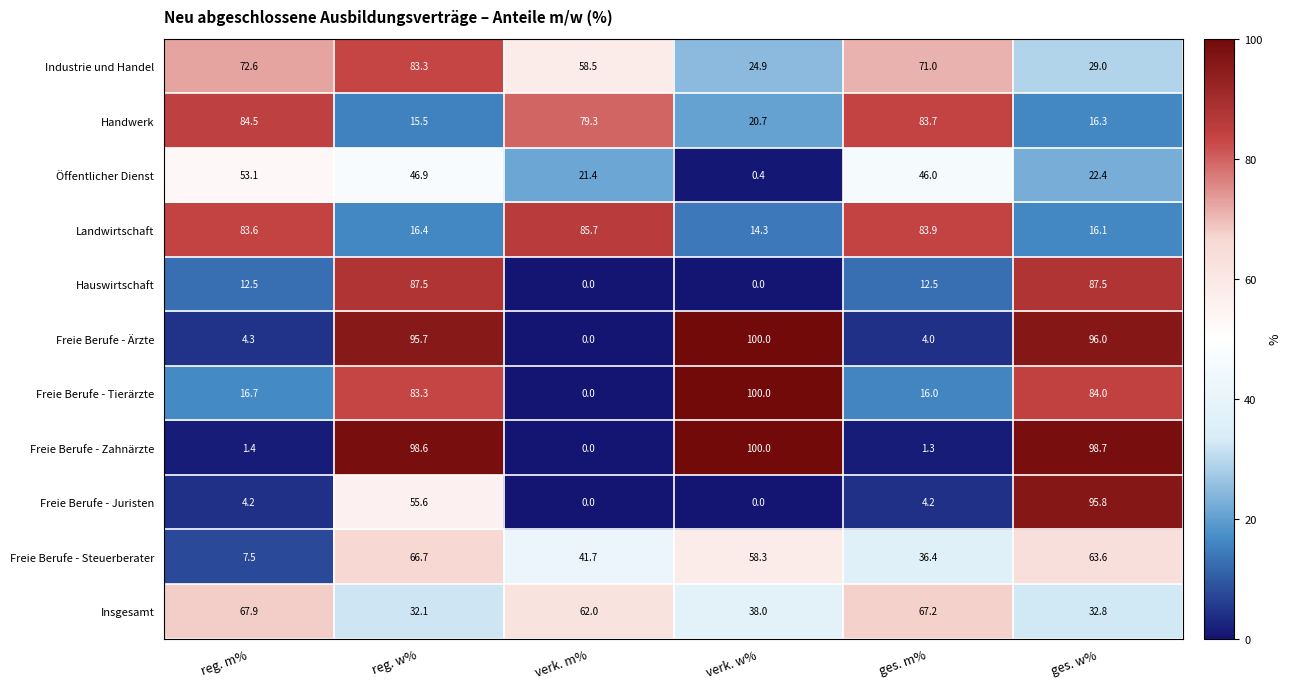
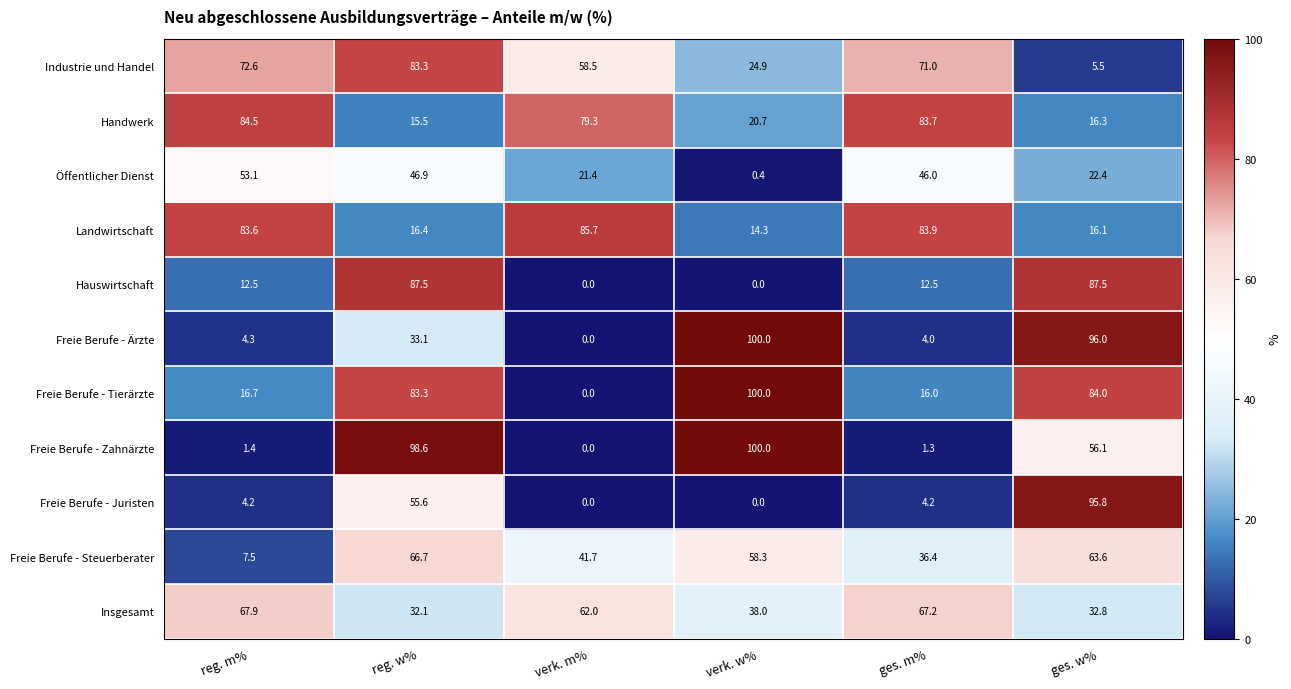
  {
    "Industrie und Handel": {
      "reg. m%": 72.6,
      "reg. w%": 83.3,
      "verk. m%": 58.5,
      "verk. w%": 24.9,
      "ges. m%": 71.0,
-     "ges. w%": 29.0
+     "ges. w%": 5.5
    },
    "Handwerk": {
      "reg. m%": 84.5,
      "reg. w%": 15.5,
      "verk. m%": 79.3,
      "verk. w%": 20.7,
      "ges. m%": 83.7,
      "ges. w%": 16.3
    },
    "Öffentlicher Dienst": {
      "reg. m%": 53.1,
      "reg. w%": 46.9,
      "verk. m%": 21.4,
      "verk. w%": 0.4,
      "ges. m%": 46.0,
      "ges. w%": 22.4
    },
    "Landwirtschaft": {
      "reg. m%": 83.6,
      "reg. w%": 16.4,
      "verk. m%": 85.7,
      "verk. w%": 14.3,
      "ges. m%": 83.9,
      "ges. w%": 16.1
    },
    "Hauswirtschaft": {
      "reg. m%": 12.5,
      "reg. w%": 87.5,
      "verk. m%": 0.0,
      "verk. w%": 0.0,
      "ges. m%": 12.5,
      "ges. w%": 87.5
    },
    "Freie Berufe - Ärzte": {
      "reg. m%": 4.3,
-     "reg. w%": 95.7,
+     "reg. w%": 33.1,
      "verk. m%": 0.0,
      "verk. w%": 100.0,
      "ges. m%": 4.0,
      "ges. w%": 96.0
    },
    "Freie Berufe - Tierärzte": {
      "reg. m%": 16.7,
      "reg. w%": 83.3,
      "verk. m%": 0.0,
      "verk. w%": 100.0,
      "ges. m%": 16.0,
      "ges. w%": 84.0
    },
    "Freie Berufe - Zahnärzte": {
      "reg. m%": 1.4,
      "reg. w%": 98.6,
      "verk. m%": 0.0,
      "verk. w%": 100.0,
      "ges. m%": 1.3,
-     "ges. w%": 98.7
+     "ges. w%": 56.1
    },
    "Freie Berufe - Juristen": {
      "reg. m%": 4.2,
      "reg. w%": 55.6,
      "verk. m%": 0.0,
      "verk. w%": 0.0,
      "ges. m%": 4.2,
      "ges. w%": 95.8
    },
    "Freie Berufe - Steuerberater": {
      "reg. m%": 7.5,
      "reg. w%": 66.7,
      "verk. m%": 41.7,
      "verk. w%": 58.3,
      "ges. m%": 36.4,
      "ges. w%": 63.6
    },
    "Insgesamt": {
      "reg. m%": 67.9,
      "reg. w%": 32.1,
      "verk. m%": 62.0,
      "verk. w%": 38.0,
      "ges. m%": 67.2,
      "ges. w%": 32.8
    }
  }
